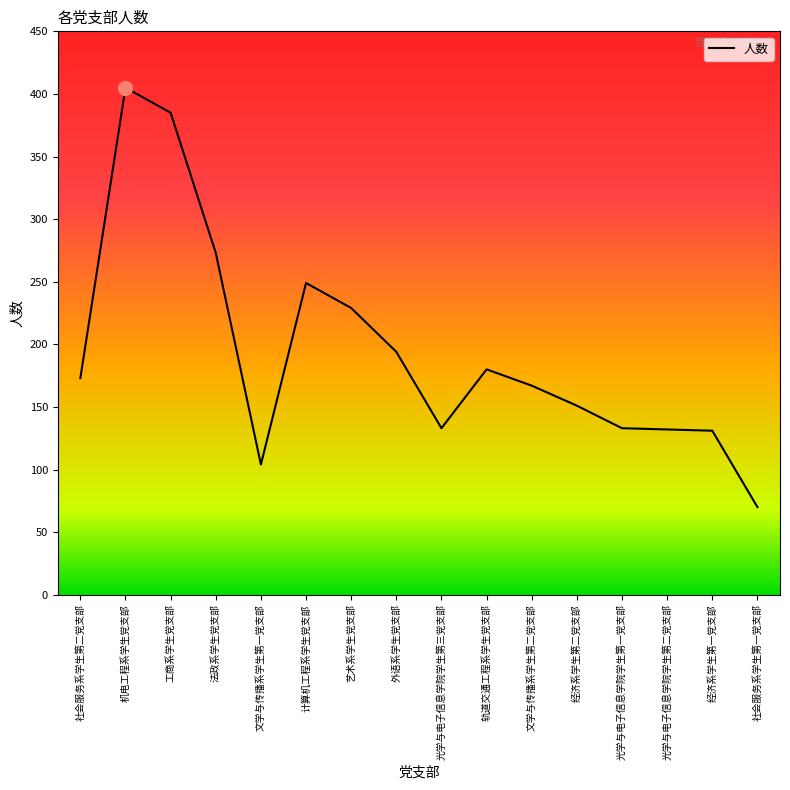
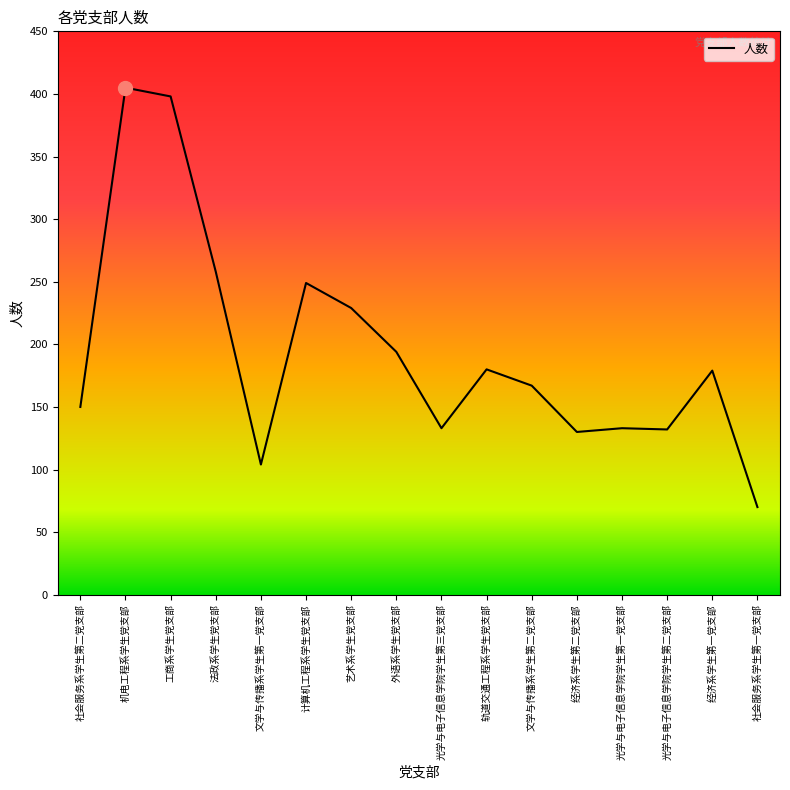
  {
    "人数": {
-     "社会服务系学生第二党支部": 173,
-     "工商系学生党支部": 385,
-     "法政系学生党支部": 273,
+     "社会服务系学生第二党支部": 150,
+     "工商系学生党支部": 398,
+     "法政系学生党支部": 258,
      "文学与传播系学生第一党支部": 104,
      "计算机工程系学生党支部": 249,
      "艺术系学生党支部": 229,
      "外语系学生党支部": 194,
      "光学与电子信息学院学生第三党支部": 133,
      "轨道交通工程系学生党支部": 180,
      "文学与传播系学生第二党支部": 167,
-     "经济系学生第二党支部": 151,
+     "经济系学生第二党支部": 130,
      "光学与电子信息学院学生第一党支部": 133,
      "光学与电子信息学院学生第二党支部": 132,
-     "经济系学生第一党支部": 131,
+     "经济系学生第一党支部": 179,
      "社会服务系学生第一党支部": 70
    }
  }
